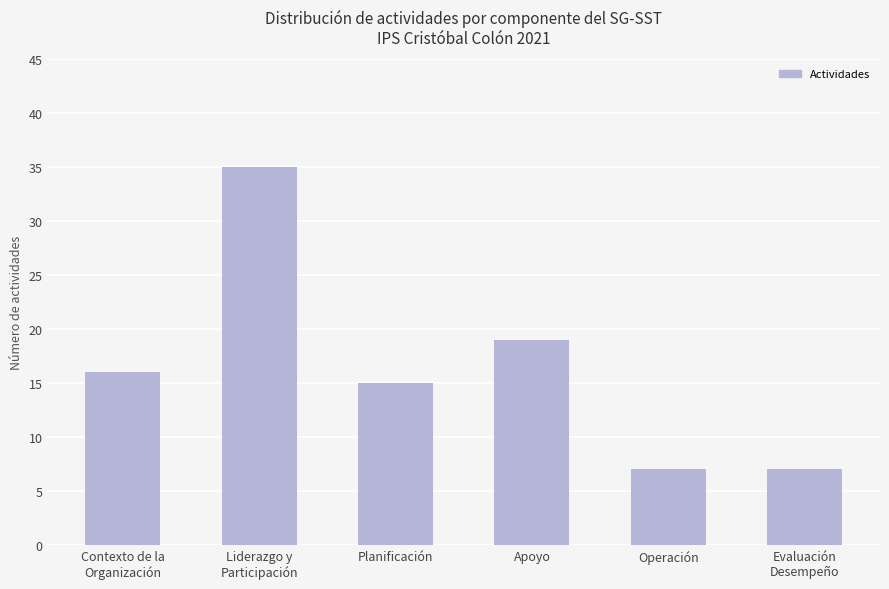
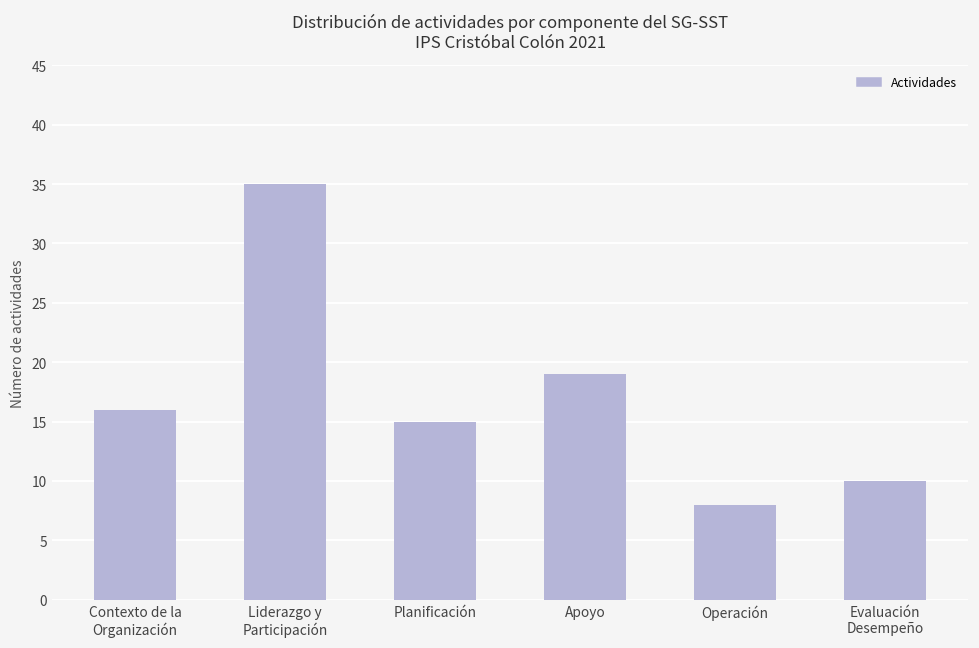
  {
    "Contexto de la Organización": 16,
    "Liderazgo y Participación": 35,
    "Planificación": 15,
    "Apoyo": 19,
-   "Operación": 7,
-   "Evaluación Desempeño": 7
+   "Operación": 8,
+   "Evaluación Desempeño": 10
  }
